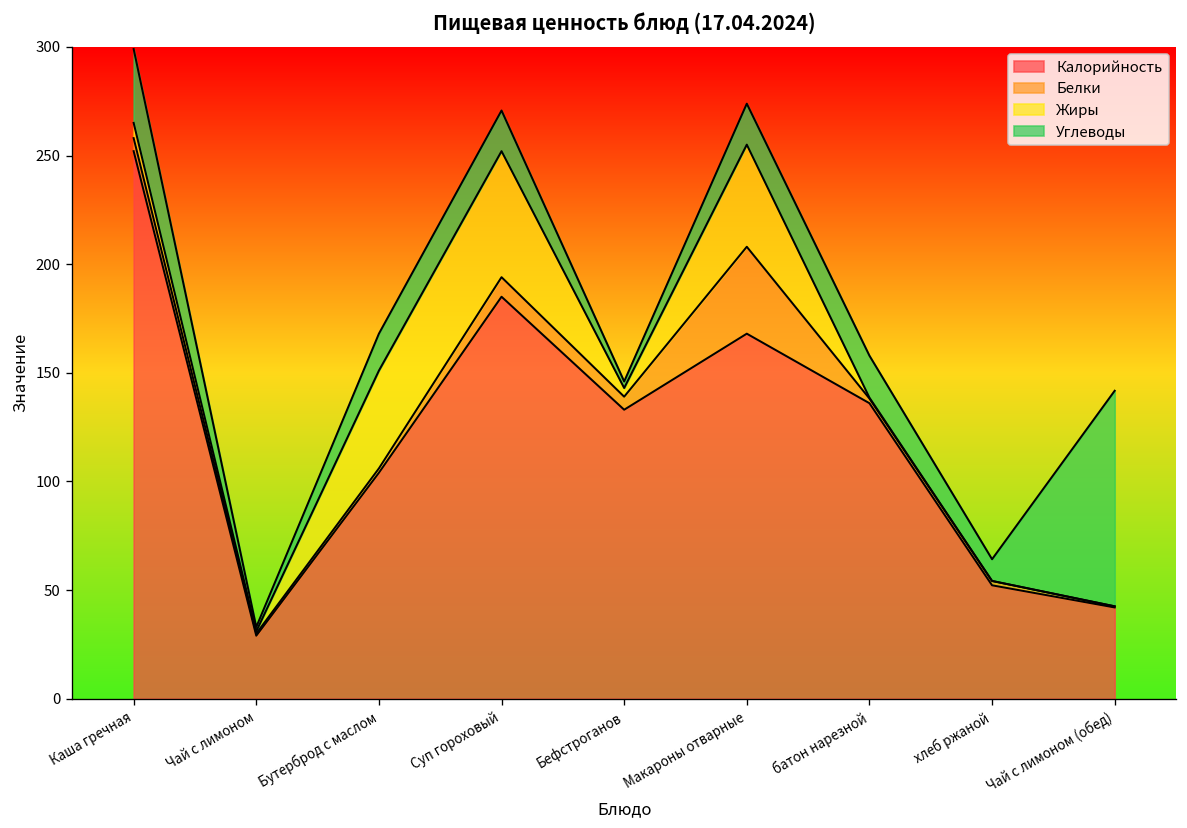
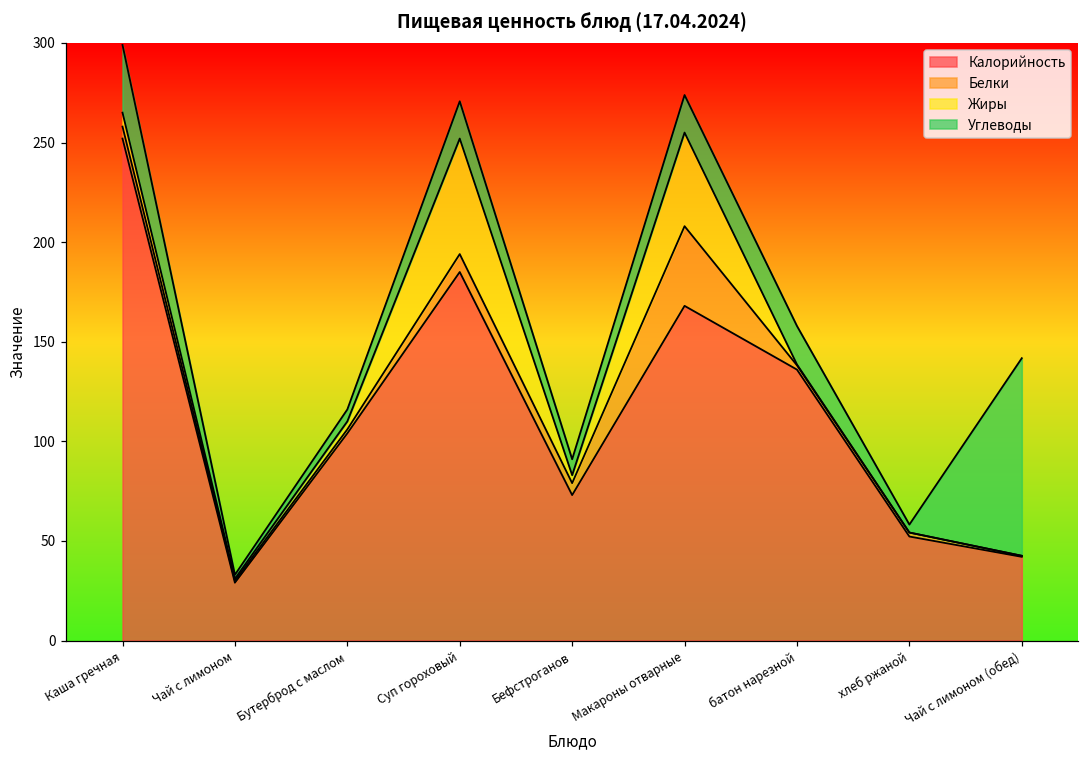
  {
    "Калорийность": {
      "Каша гречная": 252,
      "Бутерброд с маслом": 104,
      "Суп гороховый": 185,
-     "Бефстроганов": 133,
+     "Бефстроганов": 73,
      "Макароны отварные": 168,
      "батон нарезной": 136,
      "хлеб ржаной": 52
    },
    "Белки": {
      "Каша гречная": 6,
      "Бутерброд с маслом": 2,
      "Суп гороховый": 9,
      "Бефстроганов": 6,
      "Макароны отварные": 40
    },
    "Жиры": {
      "Каша гречная": 7,
-     "Бутерброд с маслом": 45,
+     "Бутерброд с маслом": 4,
      "Суп гороховый": 58,
      "Бефстроганов": 4,
      "Макароны отварные": 47
    },
    "Углеводы": {
      "Каша гречная": 34,
      "Чай с лимоном": 2,
-     "Бутерброд с маслом": 17,
+     "Бутерброд с маслом": 6,
      "Суп гороховый": 19,
-     "Бефстроганов": 3,
+     "Бефстроганов": 8,
      "Макароны отварные": 19,
      "батон нарезной": 19,
-     "хлеб ржаной": 10,
+     "хлеб ржаной": 4,
      "Чай с лимоном (обед)": 99
    }
  }
